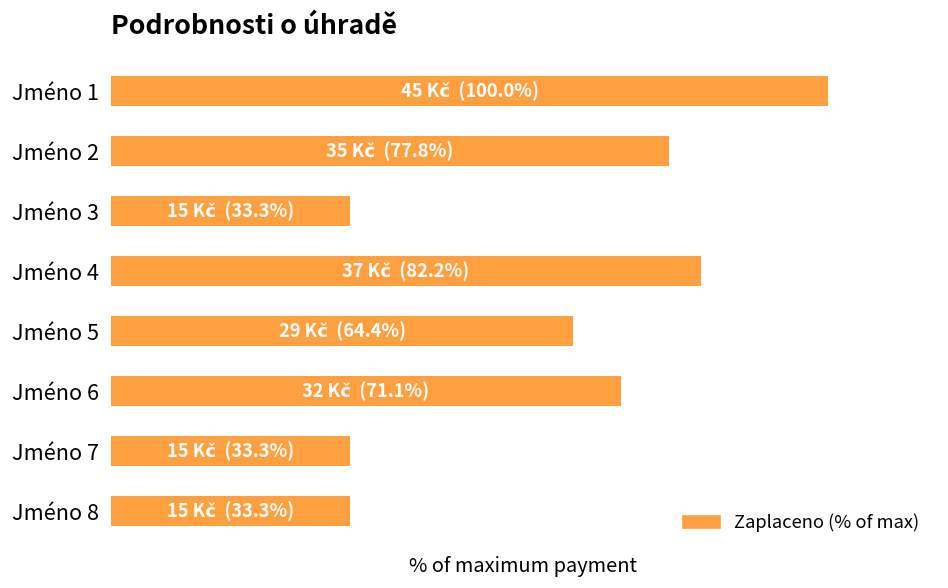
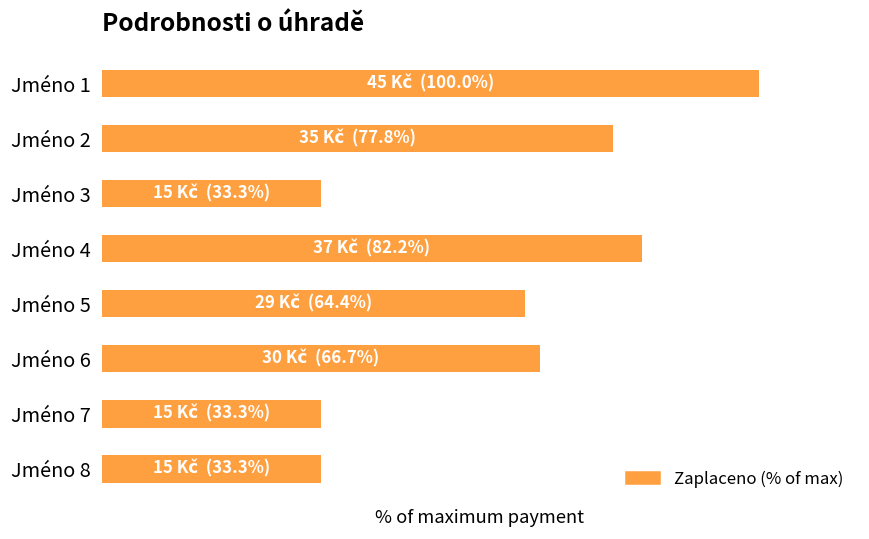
  {
    "Jméno 1": "(100.0%)",
    "Jméno 2": "(77.8%)",
    "Jméno 3": "(33.3%)",
    "Jméno 4": "(82.2%)",
    "Jméno 5": "(64.4%)",
-   "Jméno 6": "32 Kč (71.1%)",
+   "Jméno 6": "30 Kč (66.7%)",
    "Jméno 7": "(33.3%)",
    "Jméno 8": "(33.3%)"
  }
